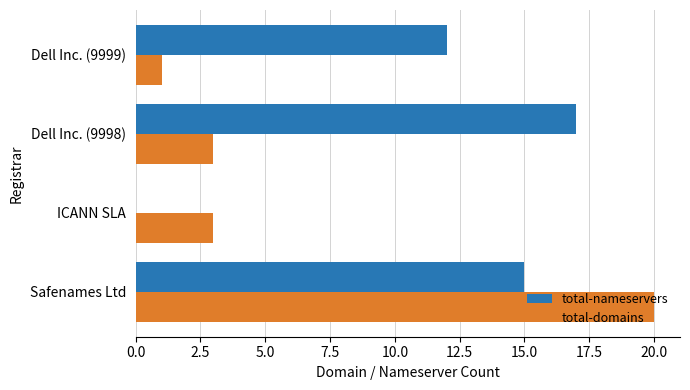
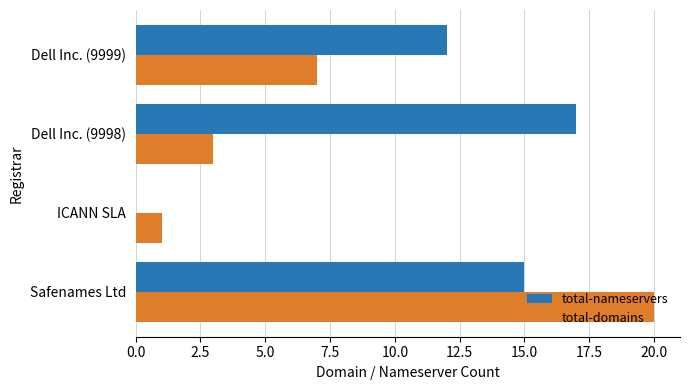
  {
    "total-nameservers": {
      "Dell Inc. (9999)": 12,
      "Dell Inc. (9998)": 17,
      "ICANN SLA": 0,
      "Safenames Ltd": 15
    },
    "total-domains": {
-     "Dell Inc. (9999)": 1,
+     "Dell Inc. (9999)": 7,
      "Dell Inc. (9998)": 3,
-     "ICANN SLA": 3,
+     "ICANN SLA": 1,
      "Safenames Ltd": 20
    }
  }
